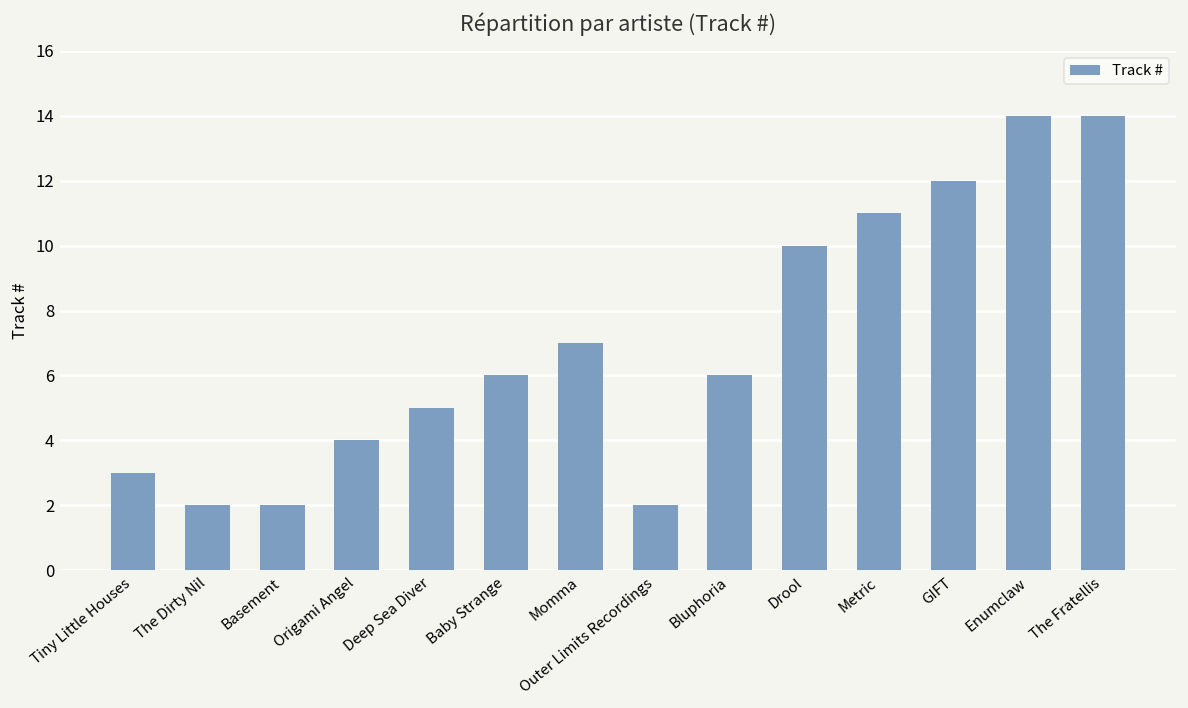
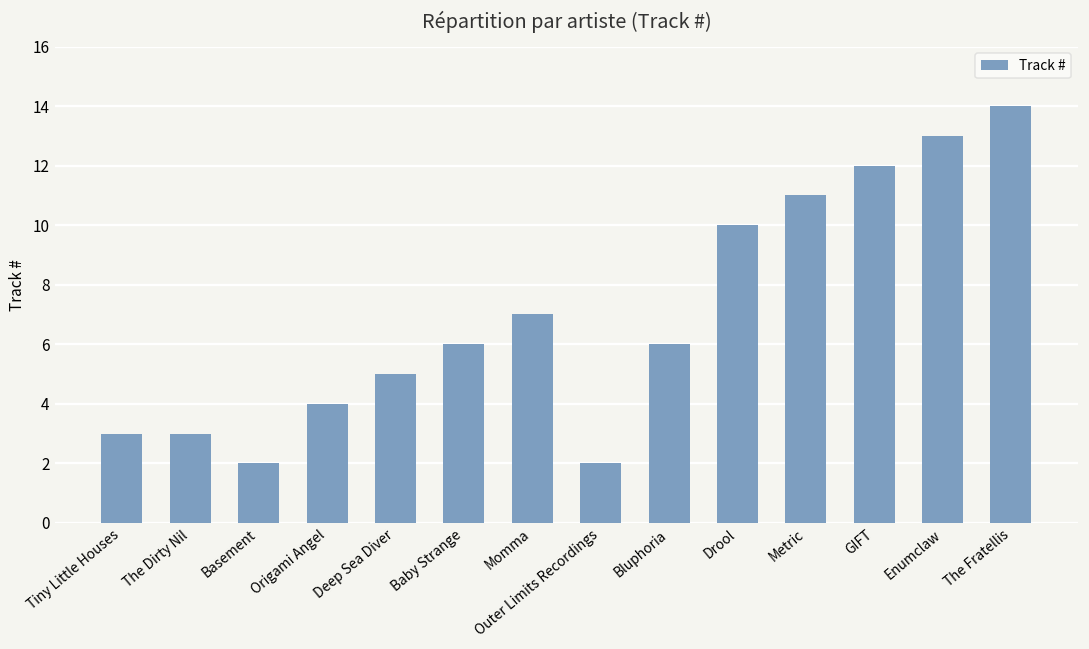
  {
    "Tiny Little Houses": 3,
-   "The Dirty Nil": 2,
+   "The Dirty Nil": 3,
    "Basement": 2,
    "Origami Angel": 4,
    "Deep Sea Diver": 5,
    "Baby Strange": 6,
    "Momma": 7,
    "Outer Limits Recordings": 2,
    "Bluphoria": 6,
    "Drool": 10,
    "Metric": 11,
    "GIFT": 12,
-   "Enumclaw": 14,
+   "Enumclaw": 13,
    "The Fratellis": 14
  }
